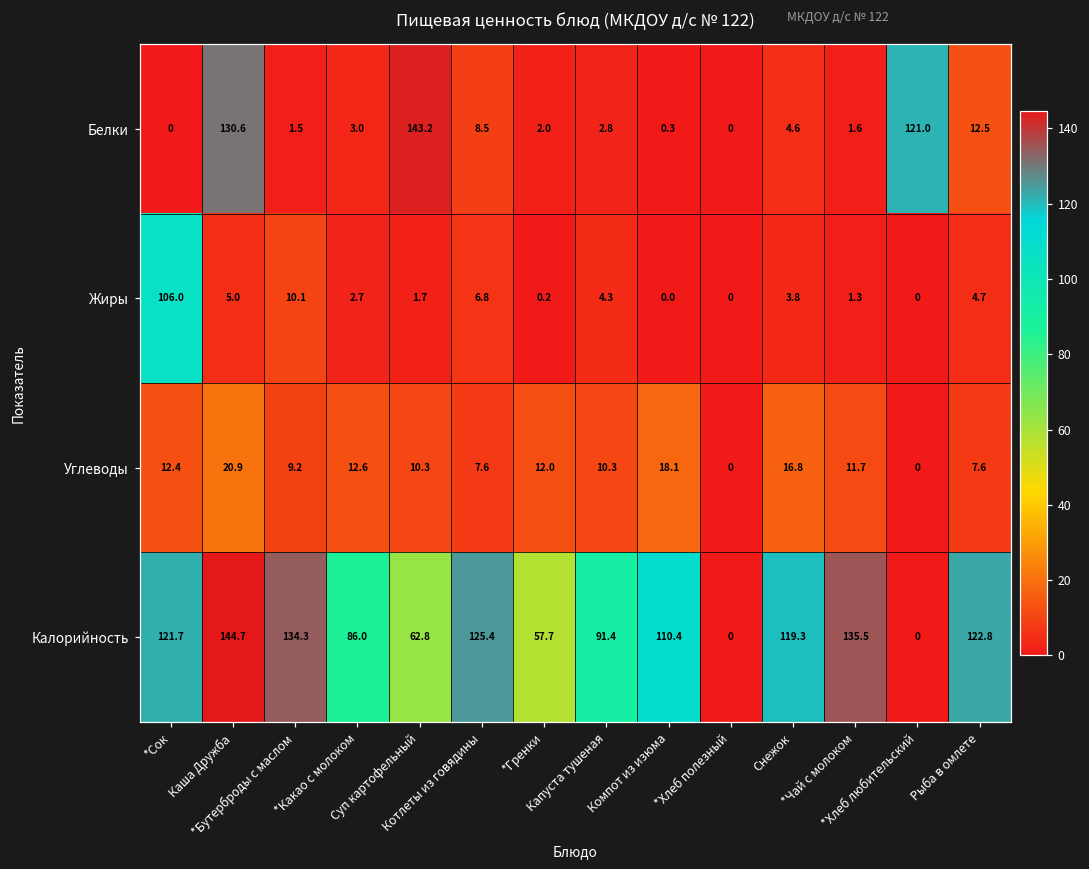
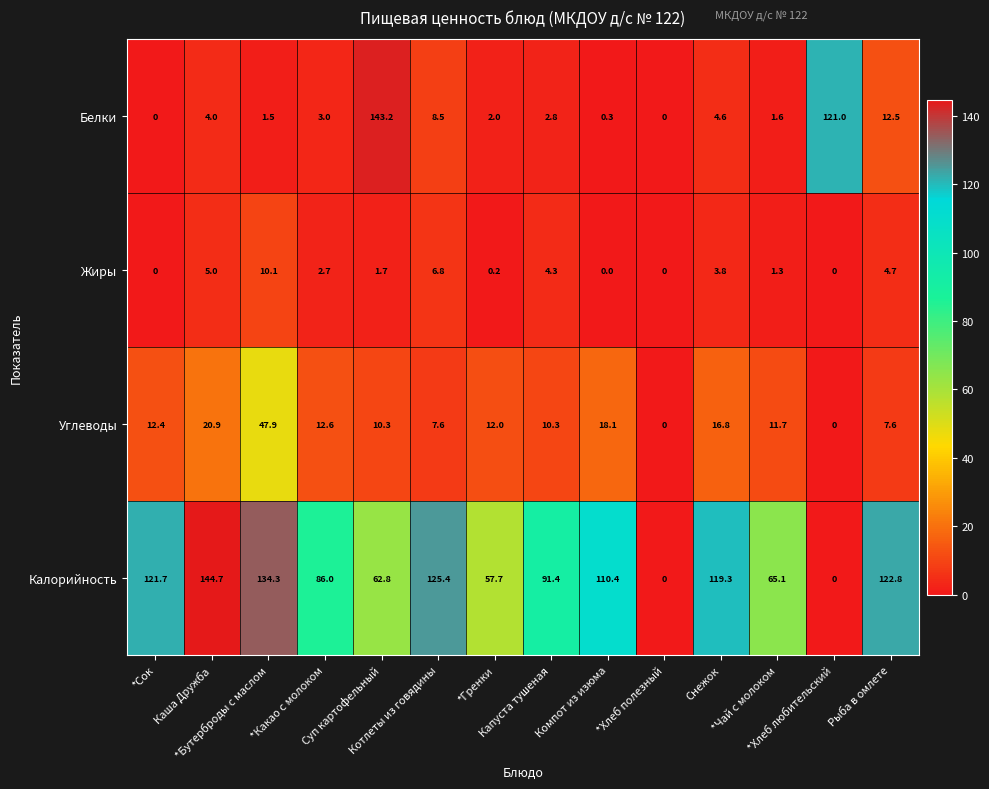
  {
    "Белки": {
      "*Сок": 0,
-     "Каша Дружба": 130.6,
+     "Каша Дружба": 4.0,
      "*Бутерброды с маслом": 1.5,
      "*Какао с молоком": 3.0,
      "Суп картофельный": 143.2,
      "Котлеты из говядины": 8.5,
      "*Гренки": 2.0,
      "Капуста тушеная": 2.8,
      "Компот из изюма": 0.3,
      "*Хлеб полезный": 0,
      "Снежок": 4.6,
      "*Чай с молоком": 1.6,
      "*Хлеб любительский": 121.0,
      "Рыба в омлете": 12.5
    },
    "Жиры": {
-     "*Сок": 106.0,
+     "*Сок": 0,
      "Каша Дружба": 5.0,
      "*Бутерброды с маслом": 10.1,
      "*Какао с молоком": 2.7,
      "Суп картофельный": 1.7,
      "Котлеты из говядины": 6.8,
      "*Гренки": 0.2,
      "Капуста тушеная": 4.3,
      "Компот из изюма": 0.0,
      "*Хлеб полезный": 0,
      "Снежок": 3.8,
      "*Чай с молоком": 1.3,
      "*Хлеб любительский": 0,
      "Рыба в омлете": 4.7
    },
    "Углеводы": {
      "*Сок": 12.4,
      "Каша Дружба": 20.9,
-     "*Бутерброды с маслом": 9.2,
+     "*Бутерброды с маслом": 47.9,
      "*Какао с молоком": 12.6,
      "Суп картофельный": 10.3,
      "Котлеты из говядины": 7.6,
      "*Гренки": 12.0,
      "Капуста тушеная": 10.3,
      "Компот из изюма": 18.1,
      "*Хлеб полезный": 0,
      "Снежок": 16.8,
      "*Чай с молоком": 11.7,
      "*Хлеб любительский": 0,
      "Рыба в омлете": 7.6
    },
    "Калорийность": {
      "*Сок": 121.7,
      "Каша Дружба": 144.7,
      "*Бутерброды с маслом": 134.3,
      "*Какао с молоком": 86.0,
      "Суп картофельный": 62.8,
      "Котлеты из говядины": 125.4,
      "*Гренки": 57.7,
      "Капуста тушеная": 91.4,
      "Компот из изюма": 110.4,
      "*Хлеб полезный": 0,
      "Снежок": 119.3,
-     "*Чай с молоком": 135.5,
+     "*Чай с молоком": 65.1,
      "*Хлеб любительский": 0,
      "Рыба в омлете": 122.8
    }
  }
